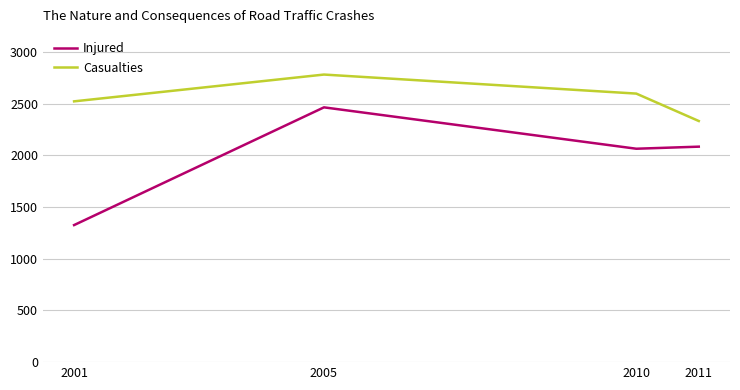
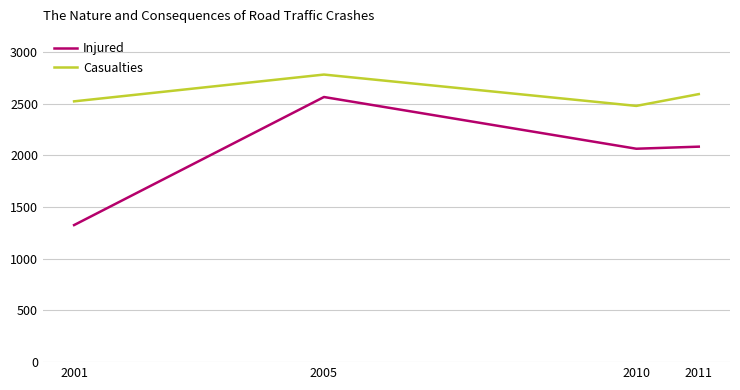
  {
    "Injured": {
      "2001": 1330,
-     "2005": 2460,
+     "2005": 2560,
      "2010": 2060,
      "2011": 2080
    },
    "Casualties": {
      "2001": 2520,
      "2005": 2780,
-     "2010": 2600,
-     "2011": 2330
+     "2010": 2480,
+     "2011": 2590
    }
  }
